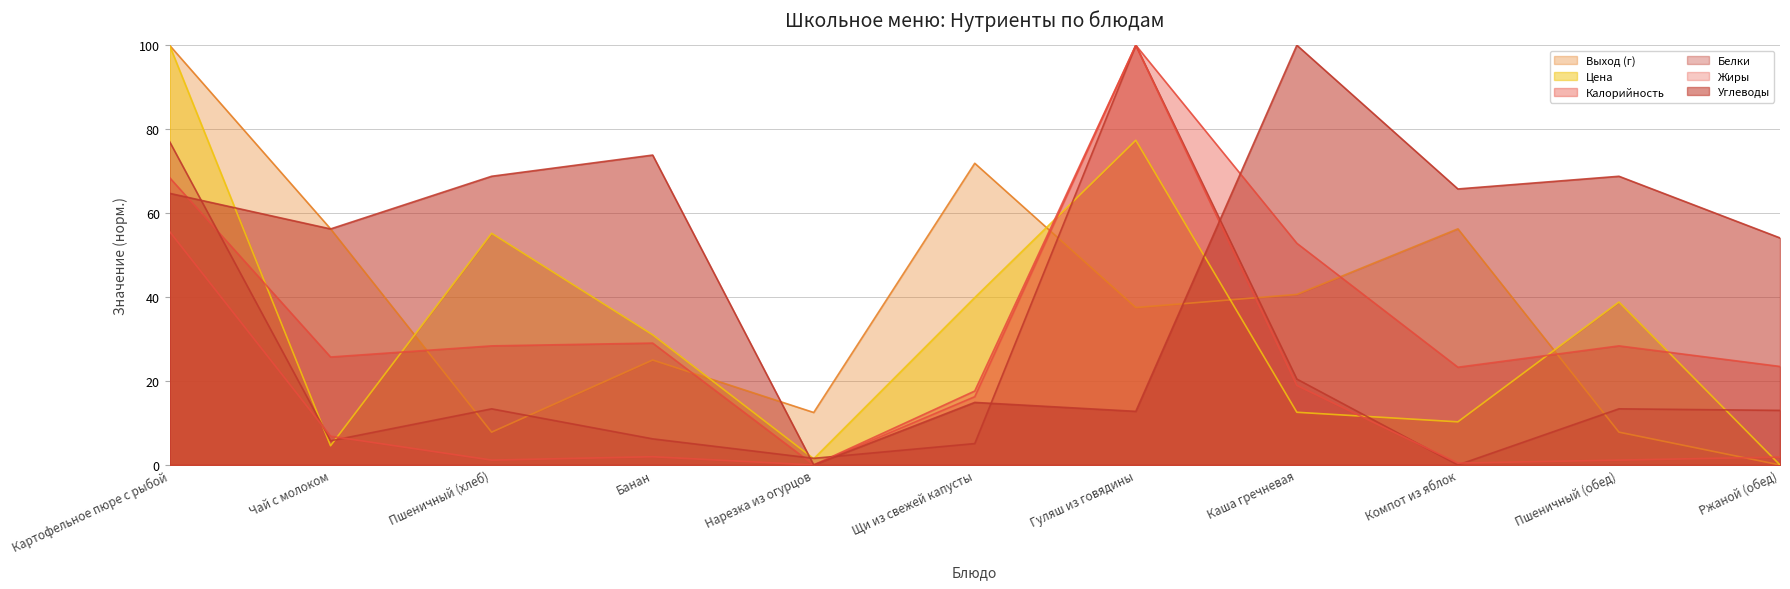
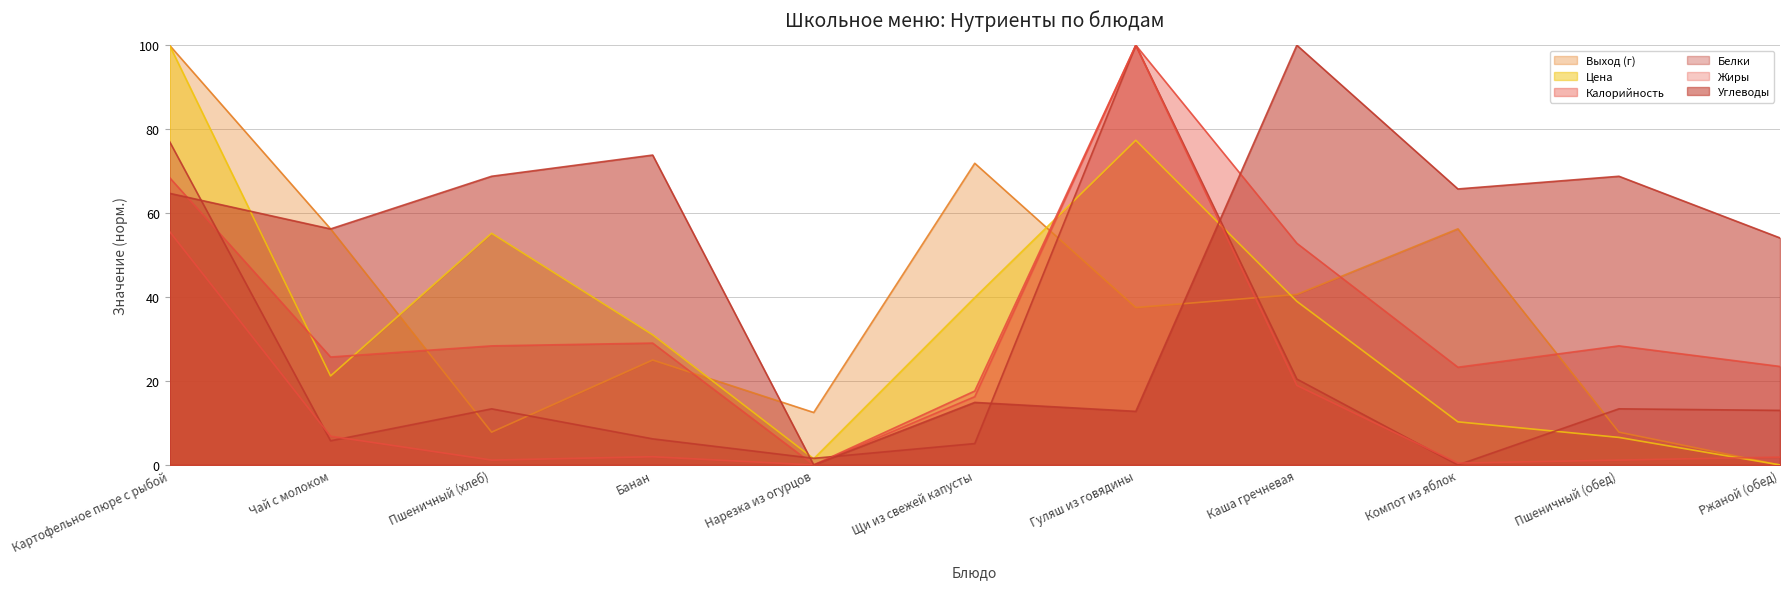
  {
    "Цена": {
-     "Чай с молоком": 5,
+     "Чай с молоком": 21,
      "Пшеничный (хлеб)": 55,
      "Банан": 31,
      "Щи из свежей капусты": 40,
      "Гуляш из говядины": 77,
-     "Каша гречневая": 13,
+     "Каша гречневая": 39,
      "Компот из яблок": 10,
-     "Пшеничный (обед)": 39
+     "Пшеничный (обед)": 7
    }
  }
